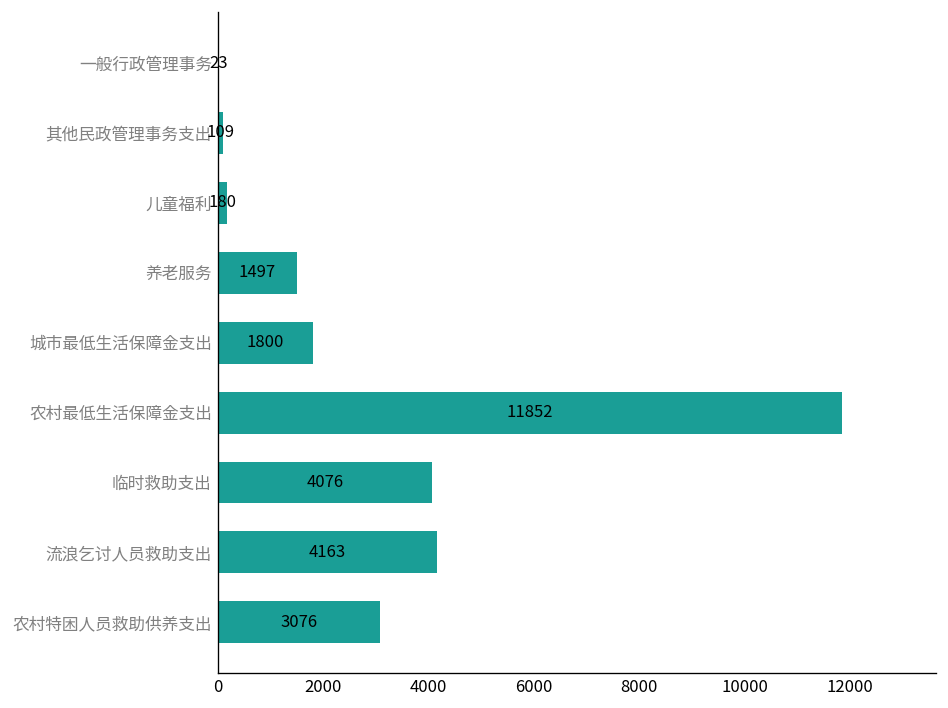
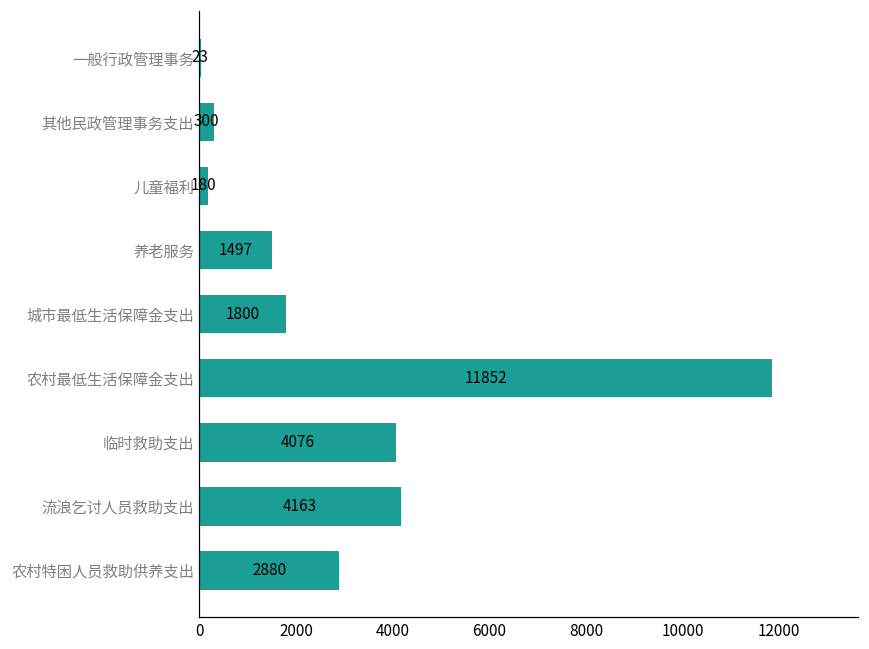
  {
    "一般行政管理事务": 23,
-   "其他民政管理事务支出": 109,
+   "其他民政管理事务支出": 300,
    "儿童福利": 180,
    "养老服务": 1497,
    "城市最低生活保障金支出": 1800,
    "农村最低生活保障金支出": 11852,
    "临时救助支出": 4076,
    "流浪乞讨人员救助支出": 4163,
-   "农村特困人员救助供养支出": 3076
+   "农村特困人员救助供养支出": 2880
  }
